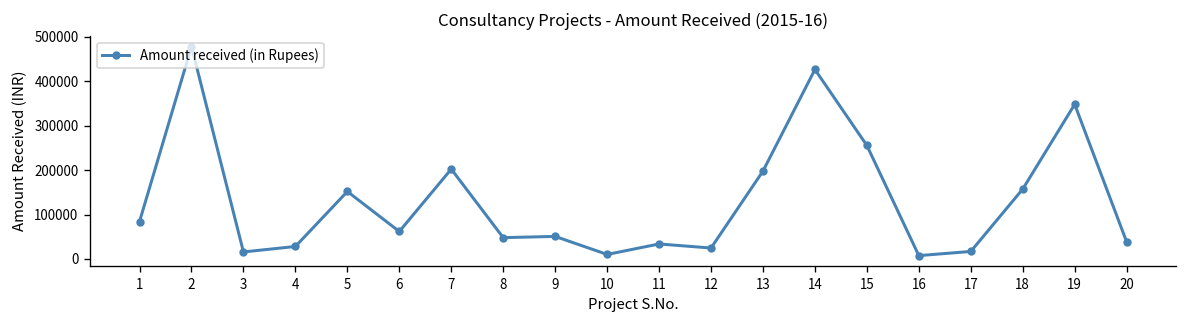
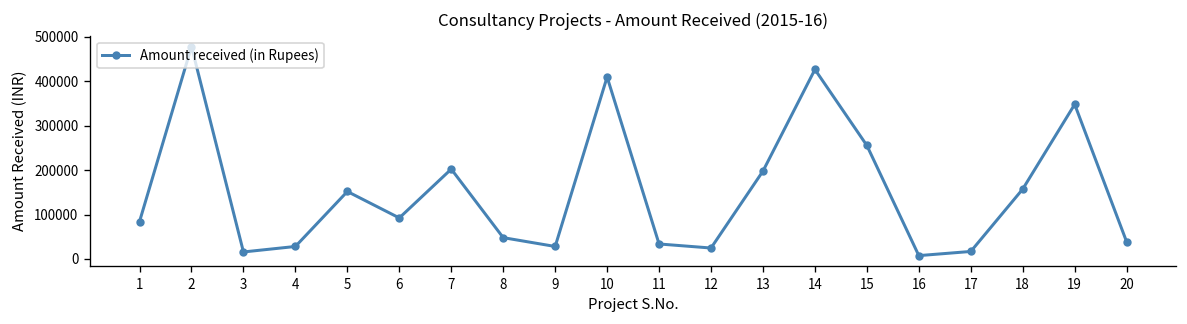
  {
    "1": 80000,
    "3": 20000,
    "4": 30000,
    "5": 150000,
-   "6": 60000,
+   "6": 90000,
    "7": 200000,
    "8": 50000,
-   "9": 50000,
-   "10": 10000,
+   "9": 30000,
+   "10": 410000,
    "11": 30000,
    "12": 20000,
    "13": 200000,
    "14": 430000,
    "15": 260000,
    "16": 10000,
    "17": 20000,
    "18": 160000,
    "19": 350000,
    "20": 40000
  }
